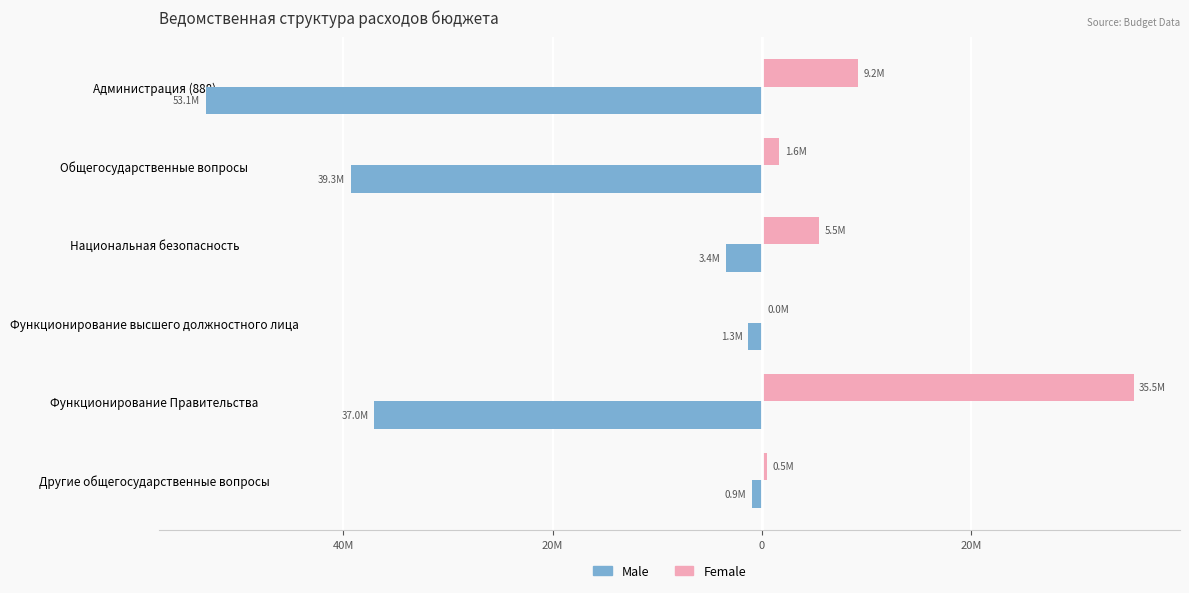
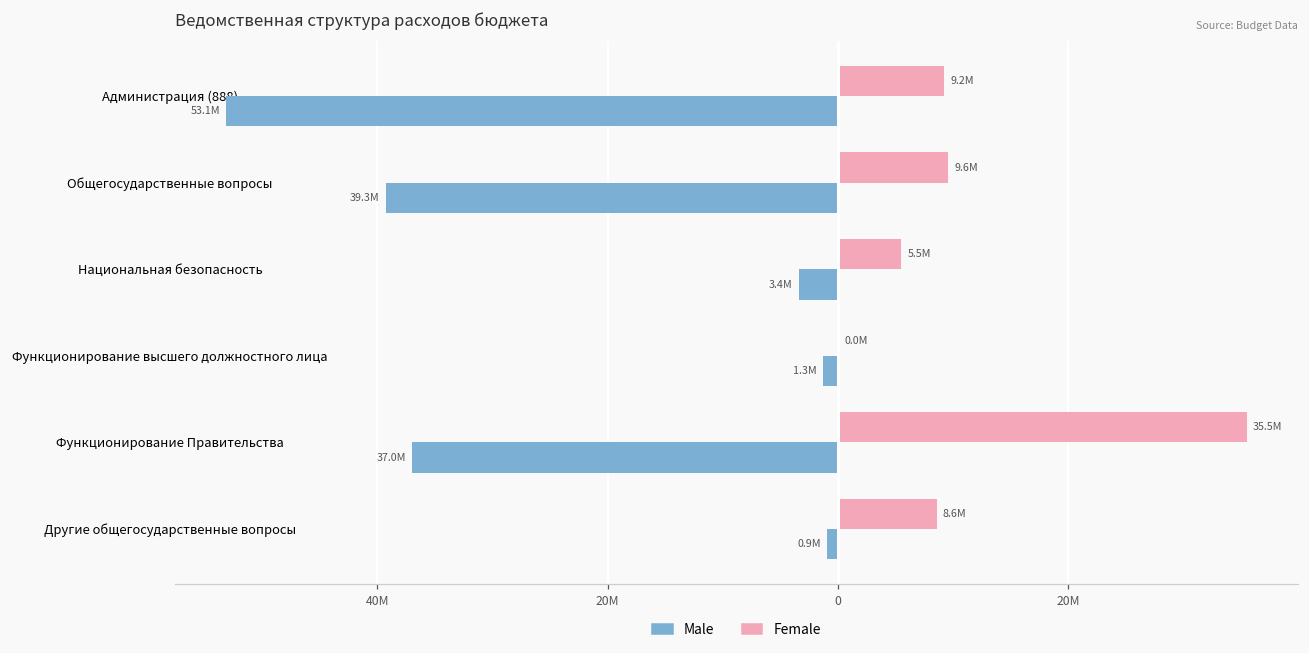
  {
    "Female": {
      "Администрация (888)": "9.2M",
-     "Общегосударственные вопросы": "1.6M",
+     "Общегосударственные вопросы": "9.6M",
      "Национальная безопасность": "5.5M",
      "Функционирование высшего должностного лица": "0.0M",
      "Функционирование Правительства": "35.5M",
-     "Другие общегосударственные вопросы": "0.5M"
+     "Другие общегосударственные вопросы": "8.6M"
    }
  }
